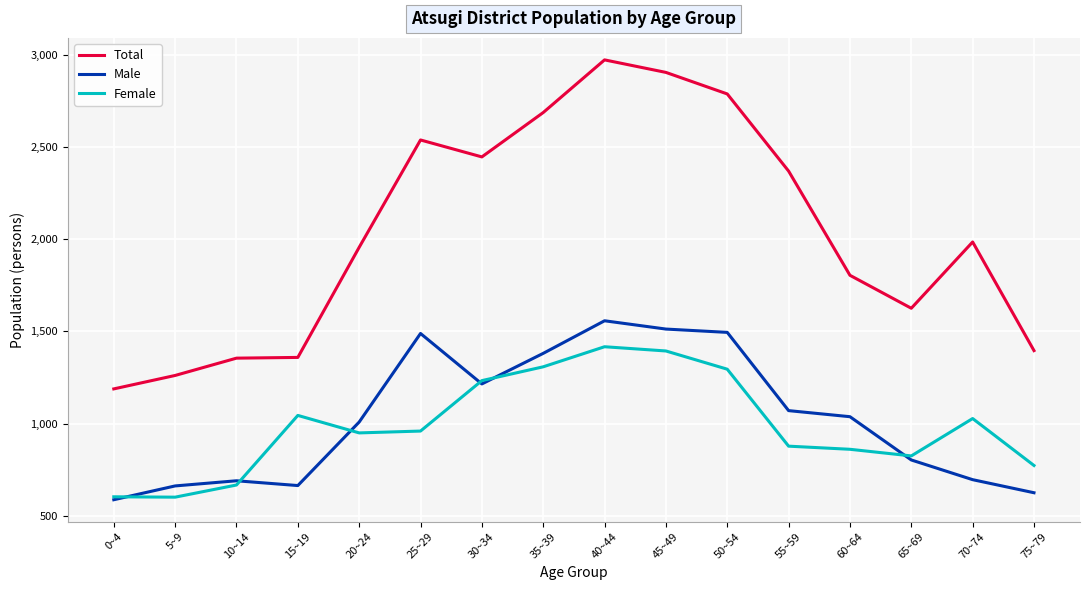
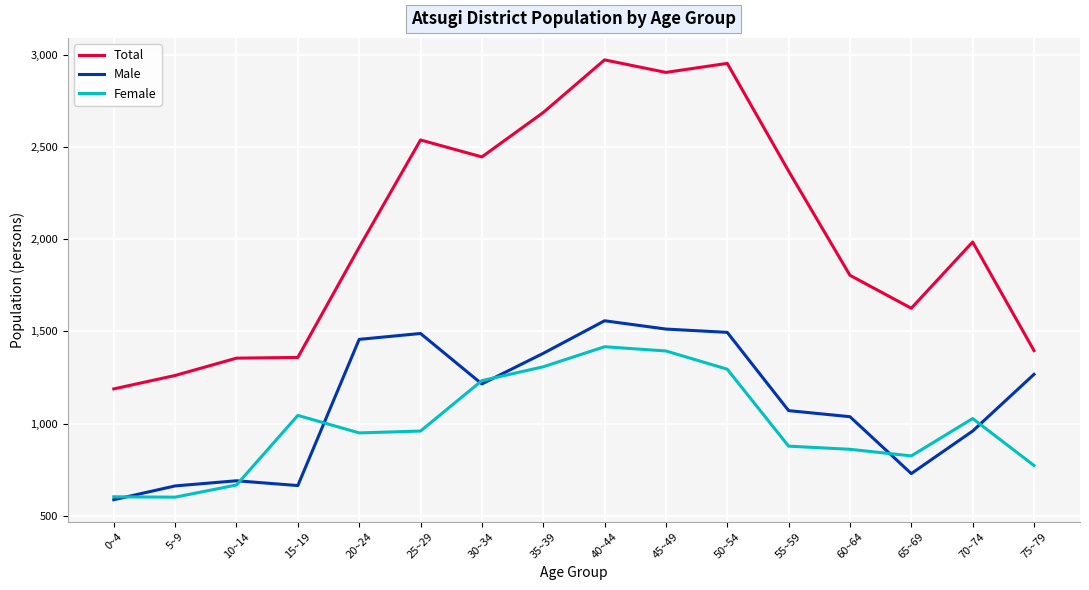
  {
    "Total": {
      "0~4": "1,190",
      "5~9": "1,260",
      "10~14": "1,360",
      "15~19": "1,360",
      "20~24": "1,960",
      "25~29": "2,540",
      "30~34": "2,450",
      "35~39": "2,690",
      "40~44": "2,980",
      "45~49": "2,910",
-     "50~54": "2,790",
+     "50~54": "2,960",
      "55~59": "2,370",
      "60~64": "1,810",
      "65~69": "1,630",
      "70~74": "1,990",
      "75~79": "1,400"
    },
    "Male": {
      "0~4": "590",
      "5~9": "660",
      "10~14": "690",
      "15~19": "660",
-     "20~24": "1,010",
+     "20~24": "1,460",
      "25~29": "1,490",
      "30~34": "1,220",
      "35~39": "1,380",
      "40~44": "1,560",
      "45~49": "1,510",
      "50~54": "1,500",
      "55~59": "1,070",
      "60~64": "1,040",
-     "65~69": "800",
-     "70~74": "700",
-     "75~79": "620"
+     "65~69": "730",
+     "70~74": "960",
+     "75~79": "1,270"
    },
    "Female": {
      "0~4": "600",
      "5~9": "600",
      "10~14": "670",
      "15~19": "1,040",
      "20~24": "950",
      "25~29": "960",
      "30~34": "1,230",
      "35~39": "1,310",
      "40~44": "1,420",
      "45~49": "1,390",
      "50~54": "1,300",
      "55~59": "880",
      "60~64": "860",
      "65~69": "820",
      "70~74": "1,030",
      "75~79": "770"
    }
  }
